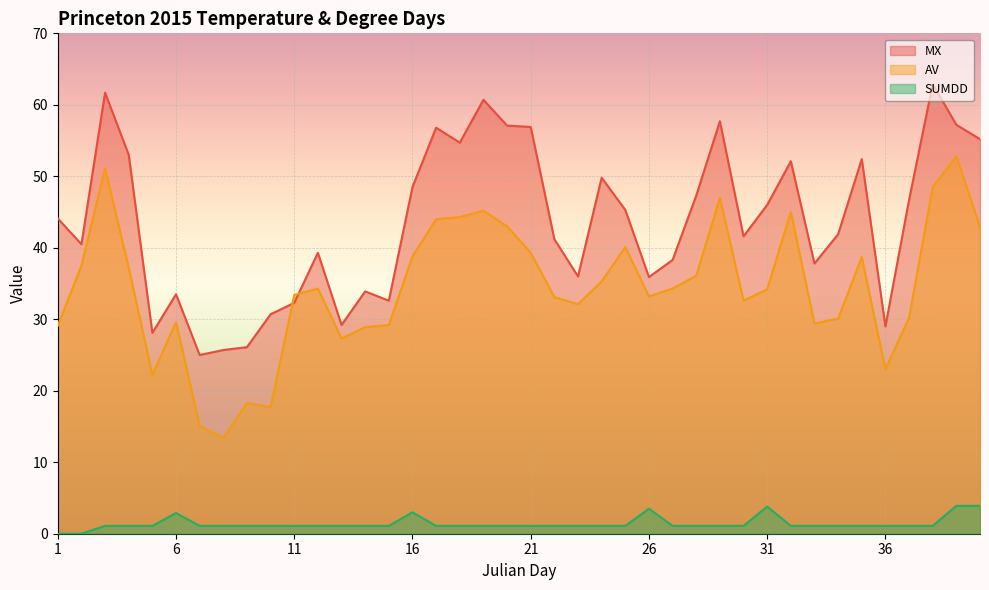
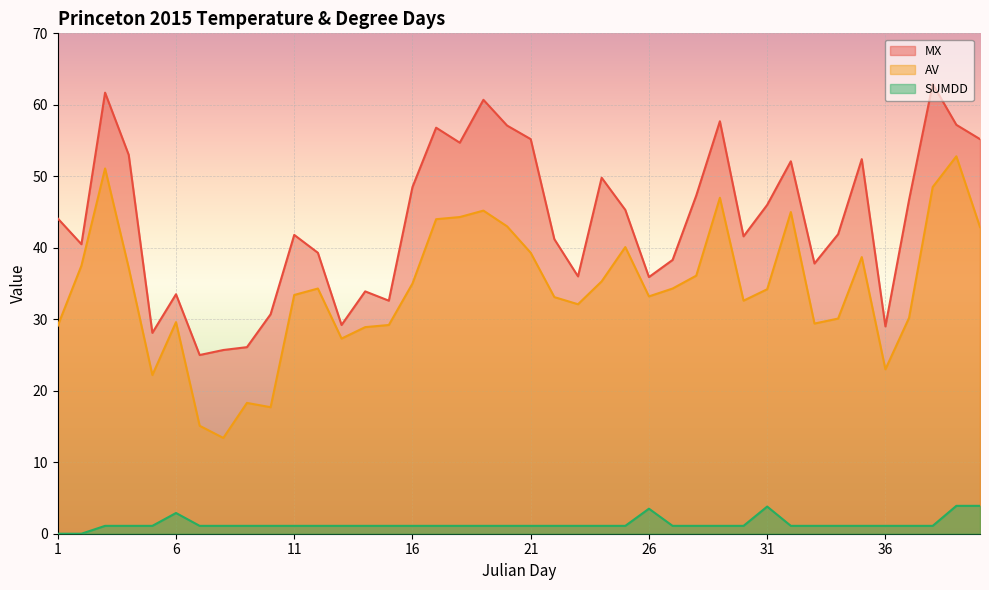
  {
    "MX": {
      "1": 44,
      "6": 34,
-     "11": 32,
+     "11": 42,
      "16": 49,
-     "21": 57,
+     "21": 55,
      "26": 36,
      "31": 46,
      "36": 29
    },
    "AV": {
      "1": 29,
      "6": 30,
      "11": 33,
-     "16": 39,
+     "16": 35,
      "21": 39,
      "26": 33,
      "31": 34,
      "36": 23
    },
    "SUMDD": {
      "1": 0,
      "6": 3,
      "11": 1,
-     "16": 3,
+     "16": 1,
      "21": 1,
      "26": 4,
      "31": 4,
      "36": 1
    }
  }
